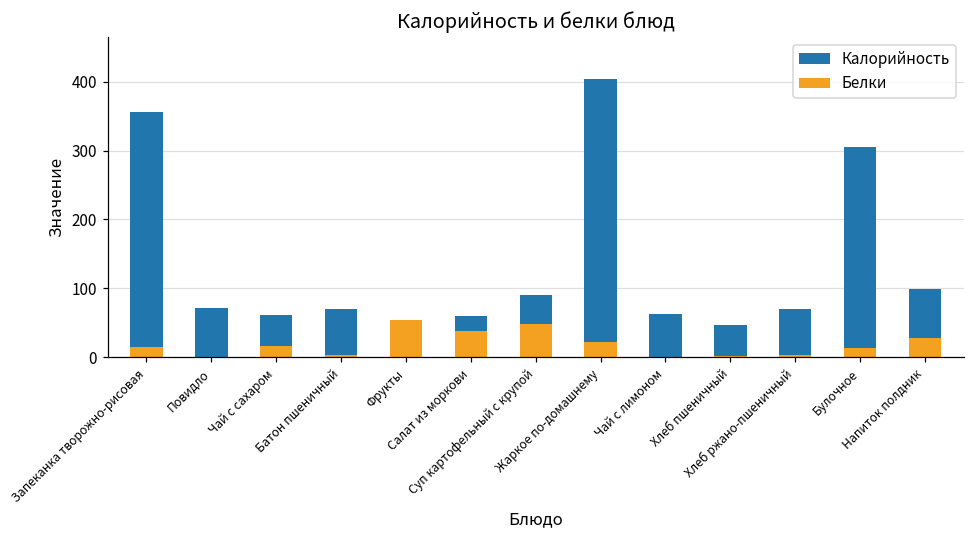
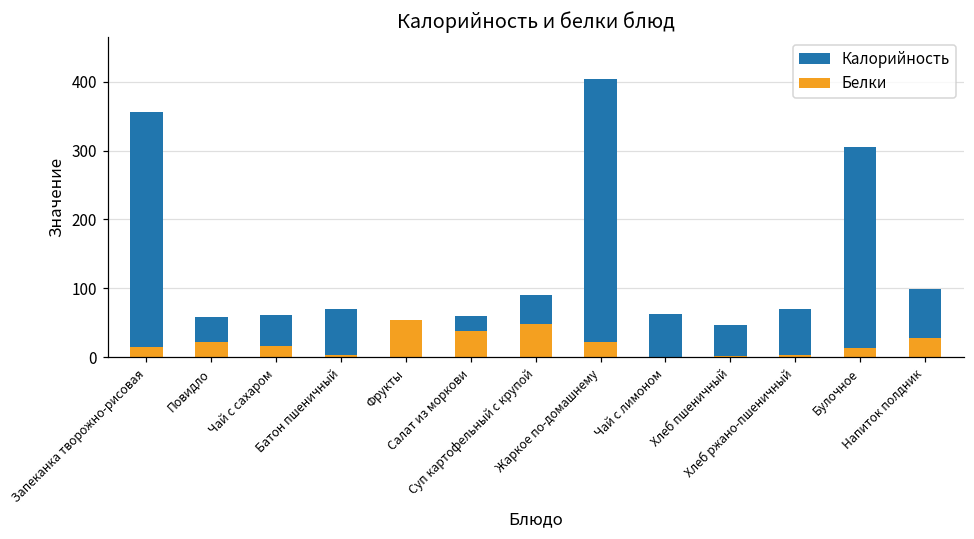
  {
    "Калорийность": {
      "Запеканка творожно-рисовая": 360,
-     "Повидло": 70,
+     "Повидло": 60,
      "Чай с сахаром": 60,
      "Батон пшеничный": 70,
      "Салат из моркови": 60,
      "Суп картофельный с крупой": 90,
      "Жаркое по-домашнему": 400,
      "Чай с лимоном": 60,
      "Хлеб пшеничный": 50,
      "Хлеб ржано-пшеничный": 70,
      "Булочное": 310,
      "Напиток полдник": 100
    },
    "Белки": {
-     "Повидло": 0,
+     "Повидло": 20,
      "Фрукты": 50
    }
  }
